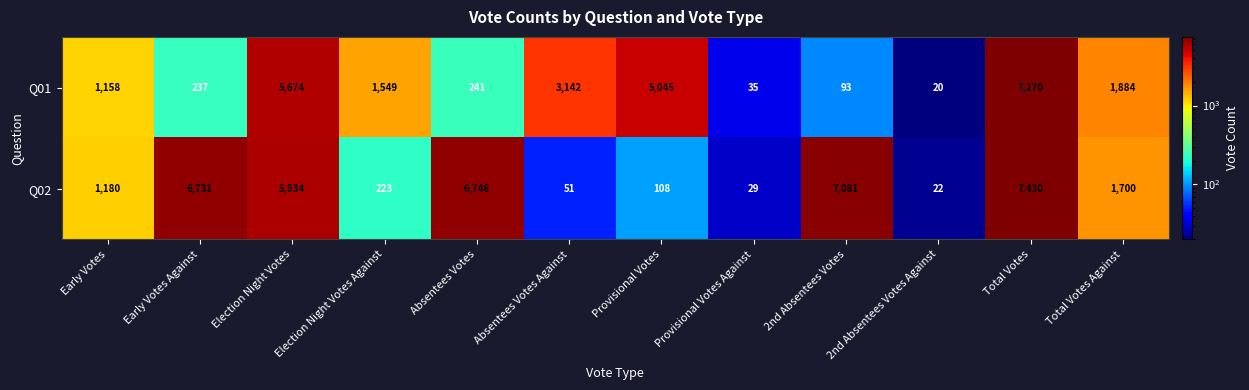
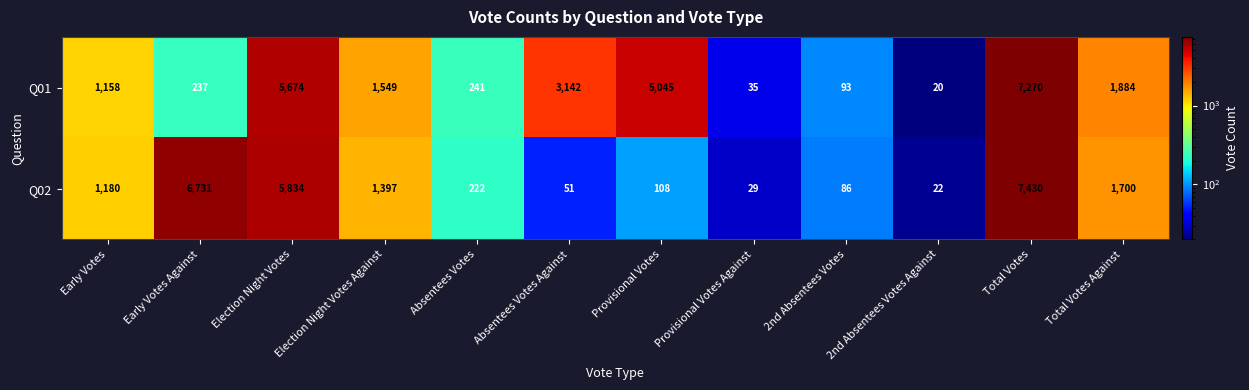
  {
    "Q01": {
      "Early Votes": "1,158",
      "Early Votes Against": "237",
      "Election Night Votes": "5,674",
      "Election Night Votes Against": "1,549",
      "Absentees Votes": "241",
      "Absentees Votes Against": "3,142",
      "Provisional Votes": "5,045",
      "Provisional Votes Against": "35",
      "2nd Absentees Votes": "93",
      "2nd Absentees Votes Against": "20",
      "Total Votes": "7,270",
      "Total Votes Against": "1,884"
    },
    "Q02": {
      "Early Votes": "1,180",
      "Early Votes Against": "6,731",
      "Election Night Votes": "5,834",
-     "Election Night Votes Against": "223",
-     "Absentees Votes": "6,746",
+     "Election Night Votes Against": "1,397",
+     "Absentees Votes": "222",
      "Absentees Votes Against": "51",
      "Provisional Votes": "108",
      "Provisional Votes Against": "29",
-     "2nd Absentees Votes": "7,081",
+     "2nd Absentees Votes": "86",
      "2nd Absentees Votes Against": "22",
      "Total Votes": "7,430",
      "Total Votes Against": "1,700"
    }
  }
